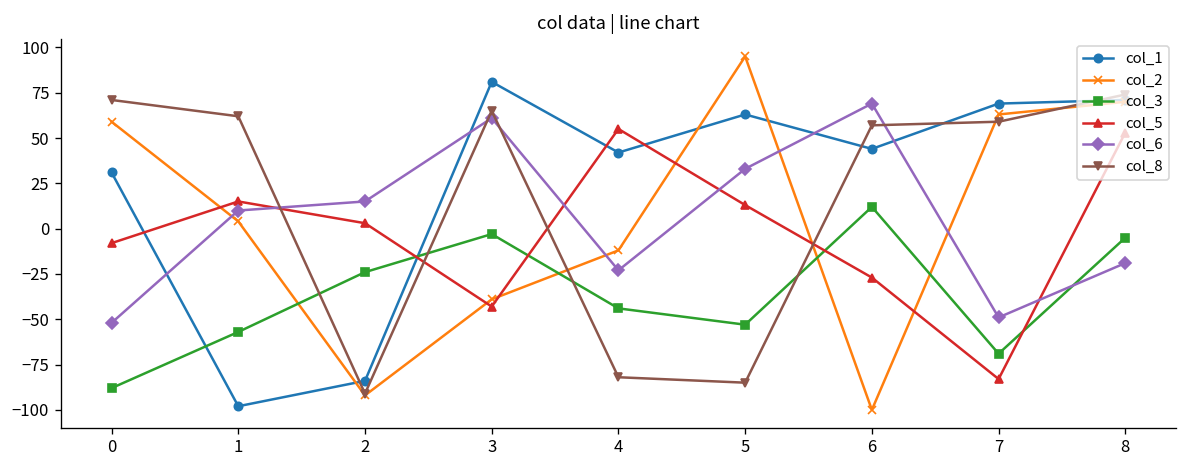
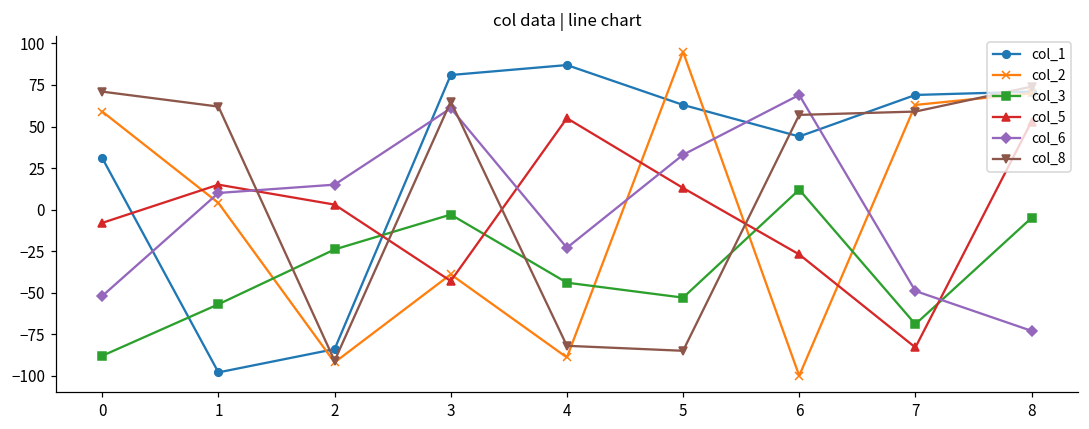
  {
    "col_1": {
      "0": 31,
      "1": -98,
      "2": -84,
      "3": 81,
-     "4": 42,
+     "4": 87,
      "5": 63,
      "6": 44,
      "7": 69
    },
    "col_2": {
      "0": 59,
      "1": 4,
      "3": -39,
-     "4": -12,
+     "4": -89,
      "5": 95,
      "6": -100,
      "7": 63
    },
    "col_3": {
      "0": -88,
      "1": -57,
      "2": -24,
      "3": -3,
      "4": -44,
      "5": -53,
      "6": 12,
      "7": -69,
      "8": -5
    },
    "col_5": {
      "0": -8,
      "1": 15,
      "2": 3,
      "3": -43,
      "4": 55,
      "5": 13,
      "6": -27,
      "7": -83
    },
    "col_6": {
      "0": -52,
      "1": 10,
      "2": 15,
      "3": 61,
      "4": -23,
      "5": 33,
      "6": 69,
      "7": -49,
-     "8": -19
+     "8": -73
    },
    "col_8": {
      "0": 71,
      "1": 62,
      "3": 65,
      "4": -82,
      "5": -85,
      "6": 57,
      "7": 59
    }
  }
